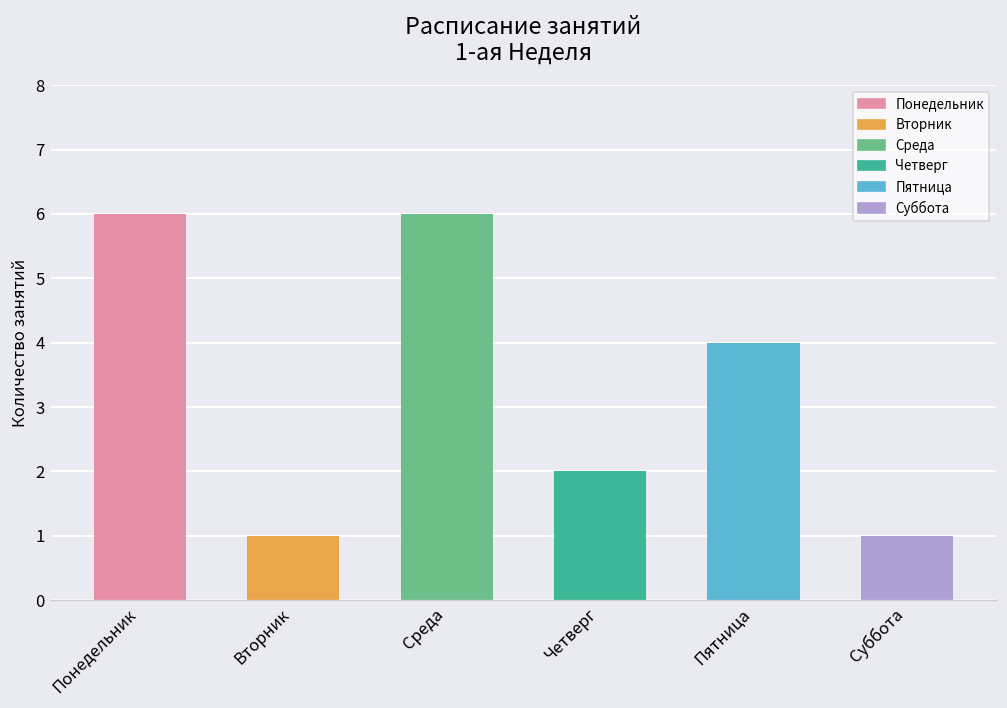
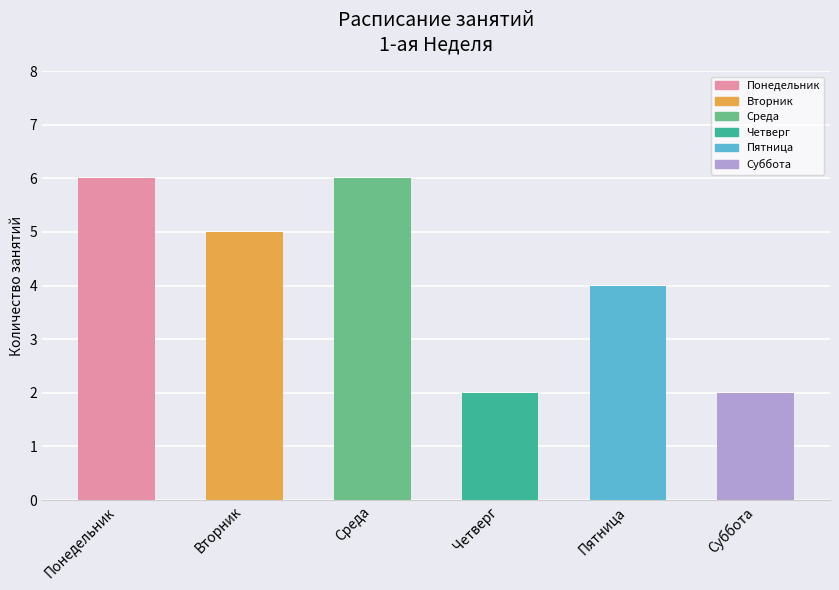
  {
    "Понедельник": 6,
-   "Вторник": 1,
+   "Вторник": 5,
    "Среда": 6,
    "Четверг": 2,
    "Пятница": 4,
-   "Суббота": 1
+   "Суббота": 2
  }
